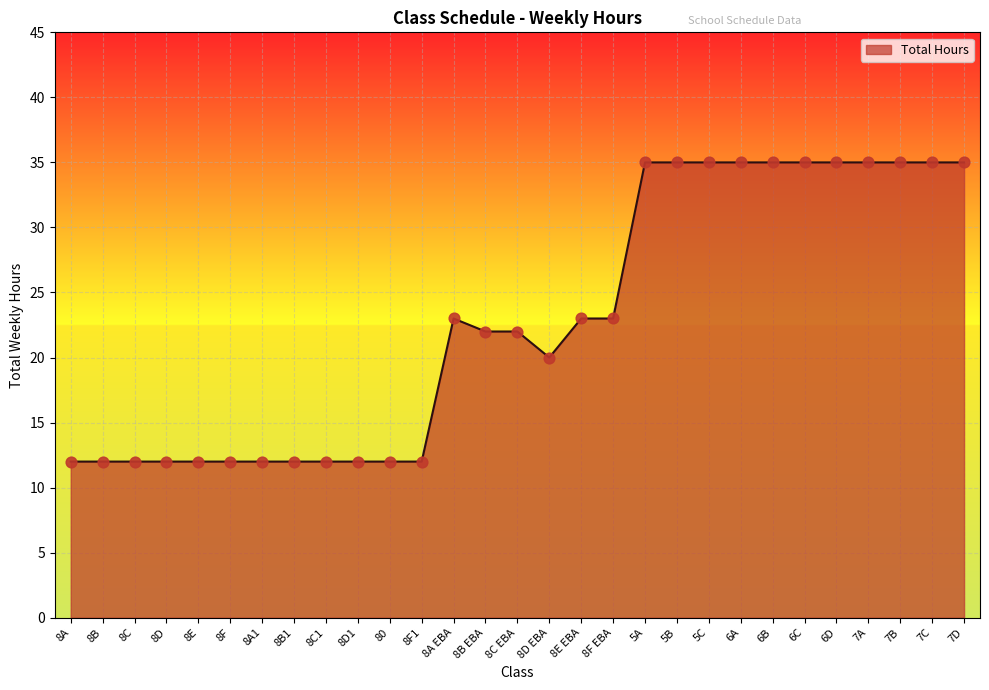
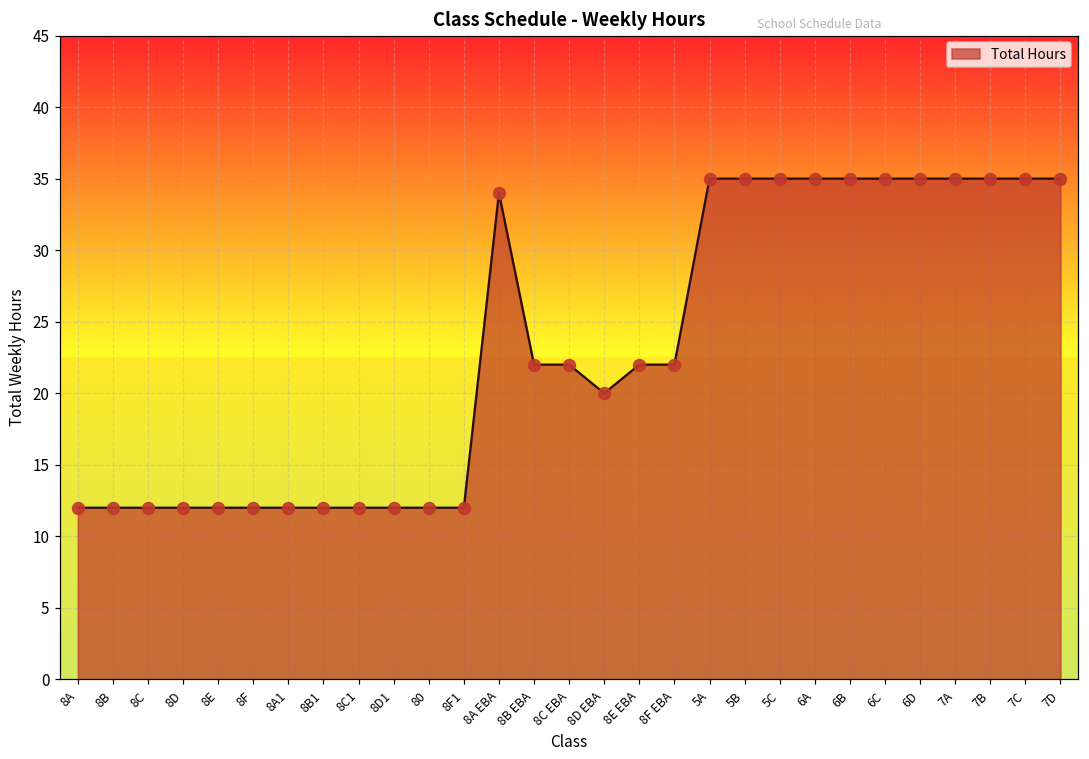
  {
    "8A": 12,
    "8B": 12,
    "8C": 12,
    "8D": 12,
    "8E": 12,
    "8F": 12,
    "8A1": 12,
    "8B1": 12,
    "8C1": 12,
    "8D1": 12,
    "80": 12,
    "8F1": 12,
-   "8A EBA": 23,
+   "8A EBA": 34,
    "8B EBA": 22,
    "8C EBA": 22,
    "8D EBA": 20,
-   "8E EBA": 23,
-   "8F EBA": 23,
+   "8E EBA": 22,
+   "8F EBA": 22,
    "5A": 35,
    "5B": 35,
    "5C": 35,
    "6A": 35,
    "6B": 35,
    "6C": 35,
    "6D": 35,
    "7A": 35,
    "7B": 35,
    "7C": 35,
    "7D": 35
  }
